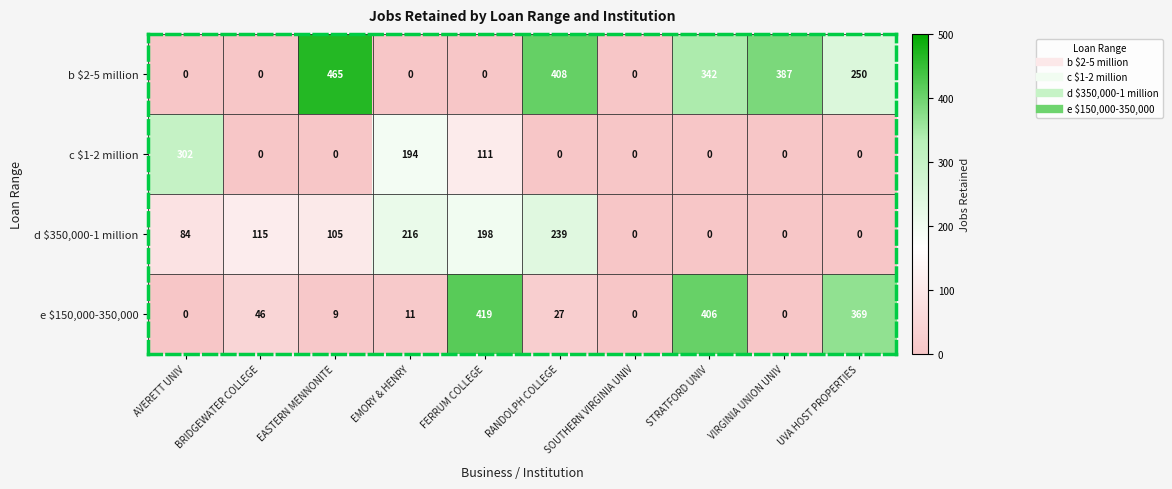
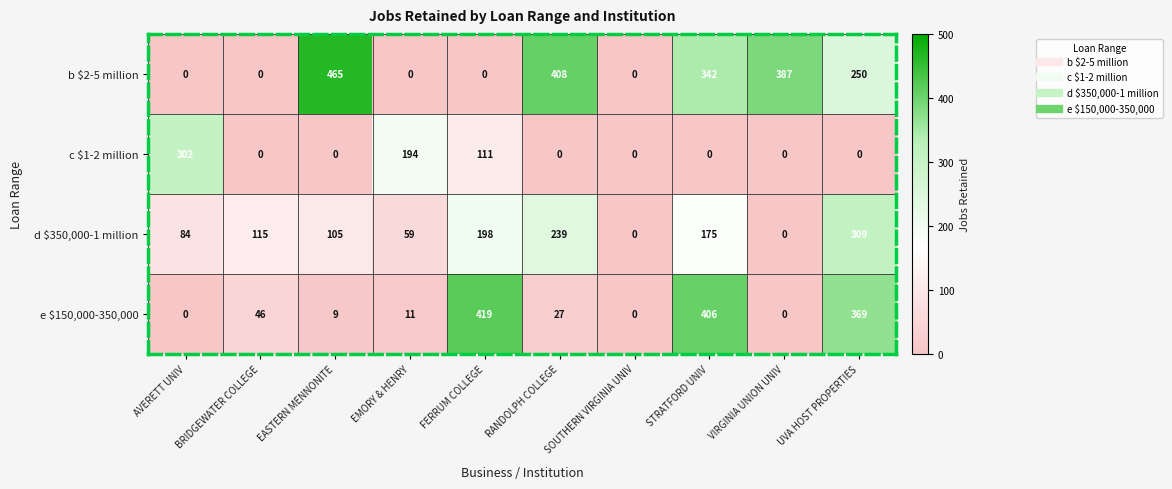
  {
    "b $2-5 million": {
      "AVERETT UNIV": 0,
      "BRIDGEWATER COLLEGE": 0,
      "EASTERN MENNONITE": 465,
      "EMORY & HENRY": 0,
      "FERRUM COLLEGE": 0,
      "RANDOLPH COLLEGE": 408,
      "SOUTHERN VIRGINIA UNIV": 0,
      "STRATFORD UNIV": 342,
      "VIRGINIA UNION UNIV": 387,
      "UVA HOST PROPERTIES": 250
    },
    "c $1-2 million": {
      "AVERETT UNIV": 302,
      "BRIDGEWATER COLLEGE": 0,
      "EASTERN MENNONITE": 0,
      "EMORY & HENRY": 194,
      "FERRUM COLLEGE": 111,
      "RANDOLPH COLLEGE": 0,
      "SOUTHERN VIRGINIA UNIV": 0,
      "STRATFORD UNIV": 0,
      "VIRGINIA UNION UNIV": 0,
      "UVA HOST PROPERTIES": 0
    },
    "d $350,000-1 million": {
      "AVERETT UNIV": 84,
      "BRIDGEWATER COLLEGE": 115,
      "EASTERN MENNONITE": 105,
-     "EMORY & HENRY": 216,
+     "EMORY & HENRY": 59,
      "FERRUM COLLEGE": 198,
      "RANDOLPH COLLEGE": 239,
      "SOUTHERN VIRGINIA UNIV": 0,
-     "STRATFORD UNIV": 0,
+     "STRATFORD UNIV": 175,
      "VIRGINIA UNION UNIV": 0,
-     "UVA HOST PROPERTIES": 0
+     "UVA HOST PROPERTIES": 309
    },
    "e $150,000-350,000": {
      "AVERETT UNIV": 0,
      "BRIDGEWATER COLLEGE": 46,
      "EASTERN MENNONITE": 9,
      "EMORY & HENRY": 11,
      "FERRUM COLLEGE": 419,
      "RANDOLPH COLLEGE": 27,
      "SOUTHERN VIRGINIA UNIV": 0,
      "STRATFORD UNIV": 406,
      "VIRGINIA UNION UNIV": 0,
      "UVA HOST PROPERTIES": 369
    }
  }
